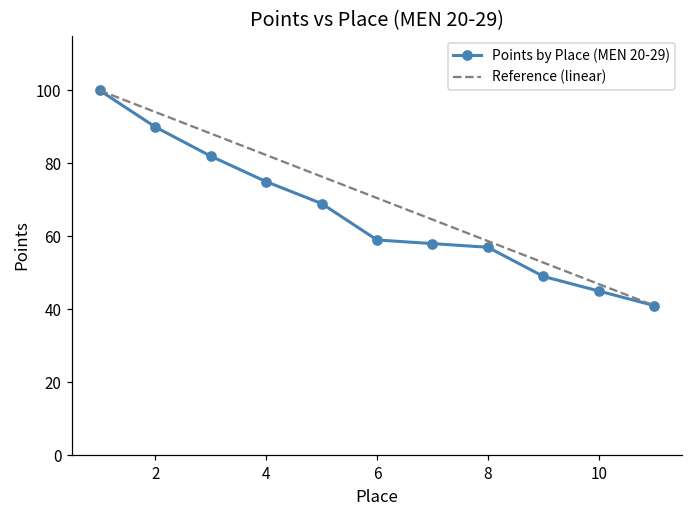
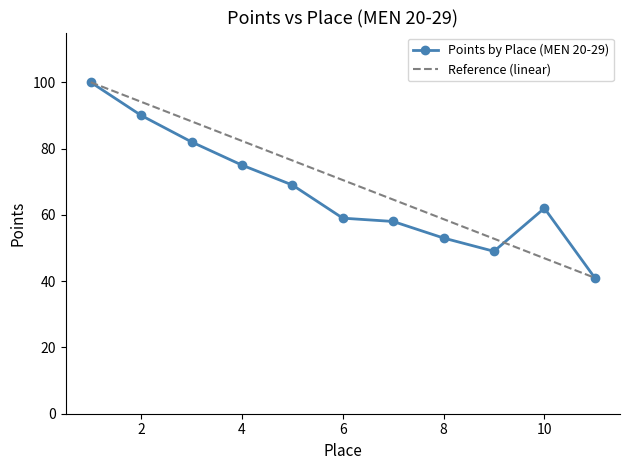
  {
    "Points by Place (MEN 20-29)": {
      "2": 90,
      "4": 75,
      "6": 59,
-     "8": 57,
-     "10": 45
+     "8": 53,
+     "10": 62
    }
  }
